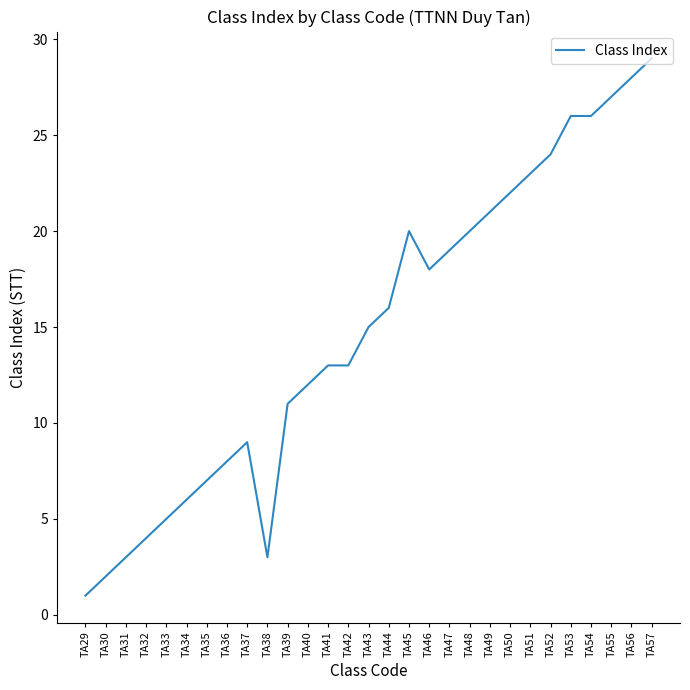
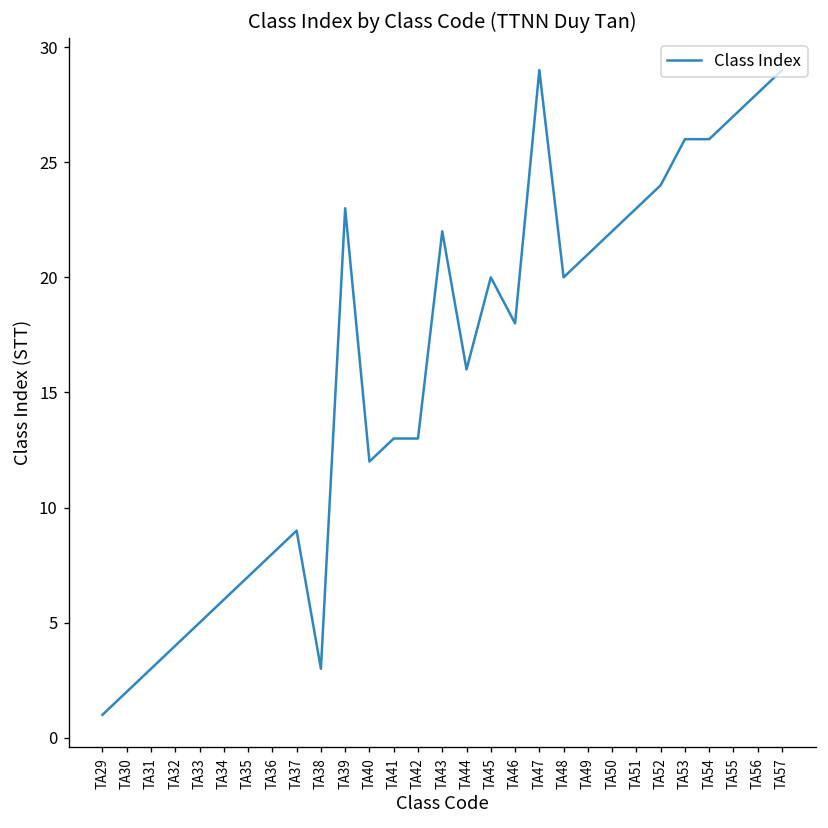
  {
    "TA29": 1,
    "TA30": 2,
    "TA31": 3,
    "TA32": 4,
    "TA33": 5,
    "TA34": 6,
    "TA35": 7,
    "TA36": 8,
    "TA37": 9,
    "TA38": 3,
-   "TA39": 11,
+   "TA39": 23,
    "TA40": 12,
    "TA41": 13,
    "TA42": 13,
-   "TA43": 15,
+   "TA43": 22,
    "TA44": 16,
    "TA45": 20,
    "TA46": 18,
-   "TA47": 19,
+   "TA47": 29,
    "TA48": 20,
    "TA49": 21,
    "TA50": 22,
    "TA51": 23,
    "TA52": 24,
    "TA53": 26,
    "TA54": 26,
    "TA55": 27,
    "TA56": 28
  }
